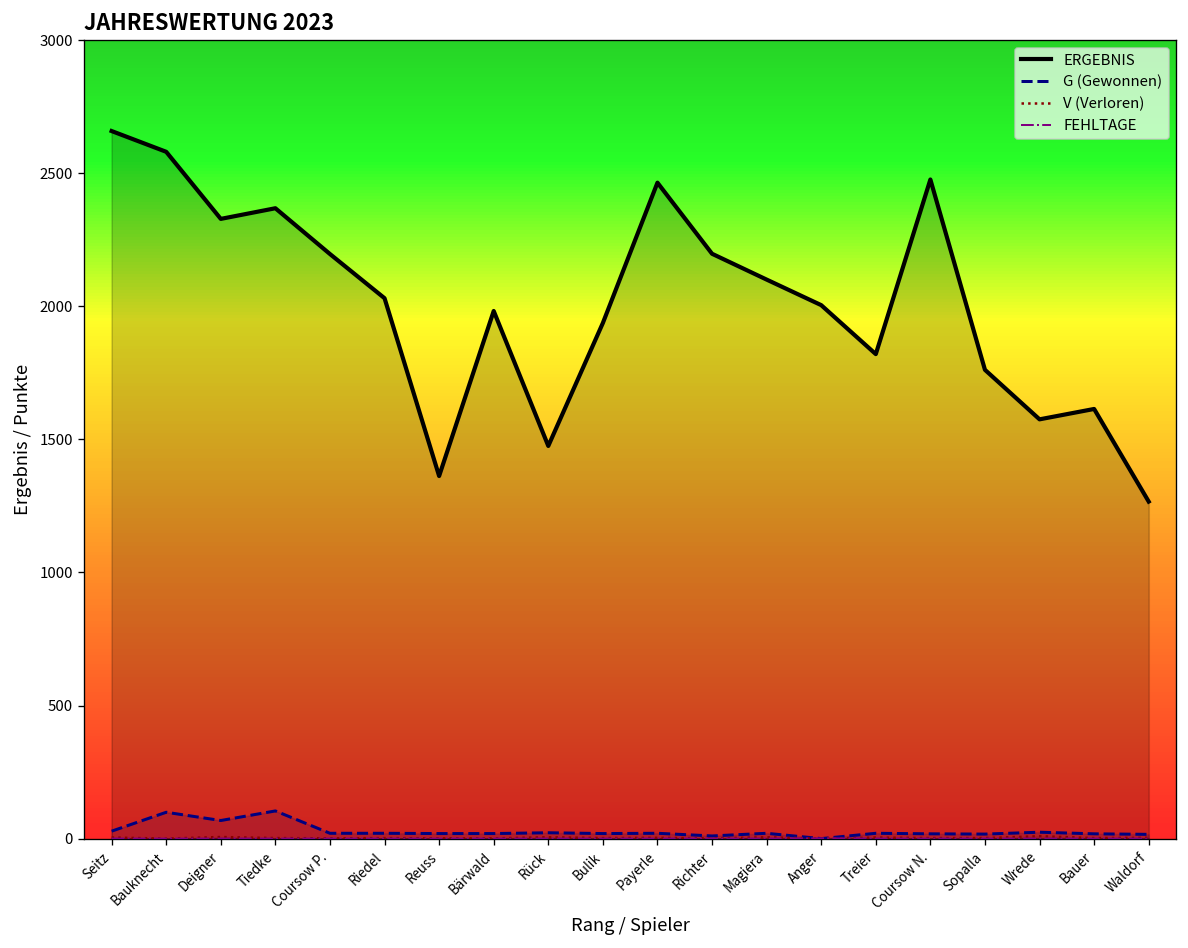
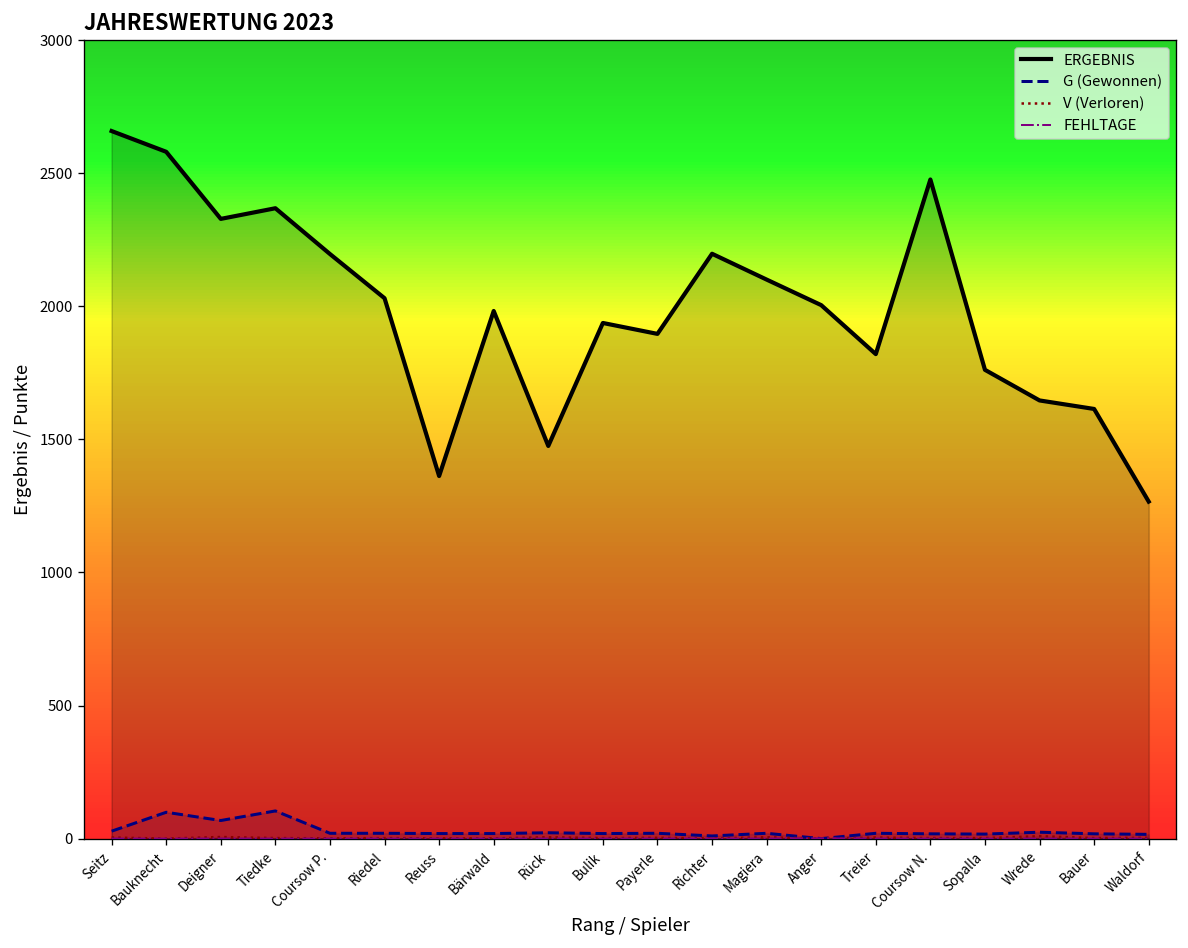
  {
    "ERGEBNIS": {
      "Seitz": 2660,
      "Bauknecht": 2580,
      "Deigner": 2330,
      "Tiedke": 2370,
      "Coursow P.": 2200,
      "Riedel": 2030,
      "Reuss": 1360,
      "Bärwald": 1980,
      "Rück": 1480,
      "Bulik": 1940,
-     "Payerle": 2460,
+     "Payerle": 1900,
      "Richter": 2200,
      "Magiera": 2100,
      "Anger": 2000,
      "Treier": 1820,
      "Coursow N.": 2480,
      "Sopalla": 1760,
-     "Wrede": 1580,
+     "Wrede": 1650,
      "Bauer": 1610,
      "Waldorf": 1270
    },
    "G (Gewonnen)": {
      "Seitz": 30,
      "Bauknecht": 100,
      "Deigner": 70,
      "Tiedke": 100,
      "Coursow P.": 20,
      "Riedel": 20,
      "Reuss": 20,
      "Bärwald": 20,
      "Rück": 20,
      "Bulik": 20,
      "Payerle": 20,
      "Magiera": 20,
      "Treier": 20,
      "Coursow N.": 20,
      "Sopalla": 20,
      "Wrede": 20,
      "Bauer": 20,
      "Waldorf": 20
    }
  }
